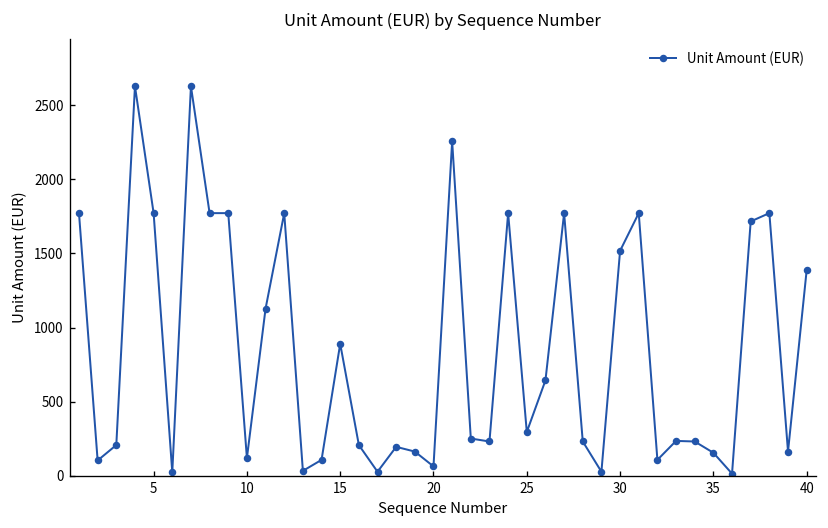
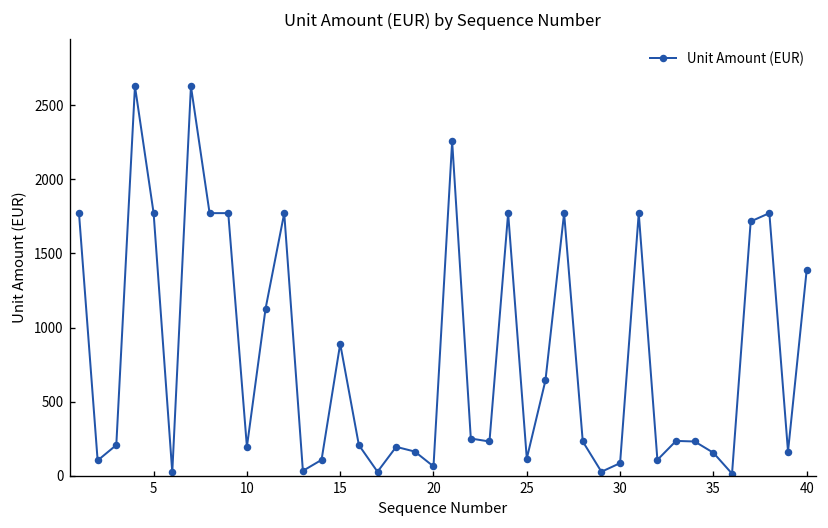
  {
    "5": 1770,
-   "10": 120,
+   "10": 200,
    "15": 890,
    "20": 60,
-   "25": 300,
-   "30": 1520,
+   "25": 120,
+   "30": 90,
    "35": 160,
    "40": 1390
  }
